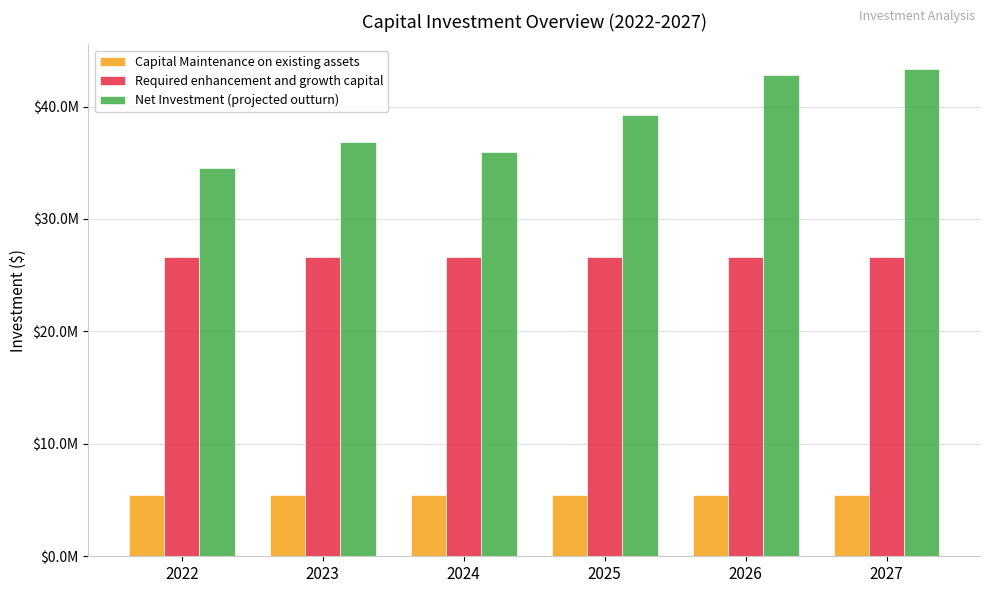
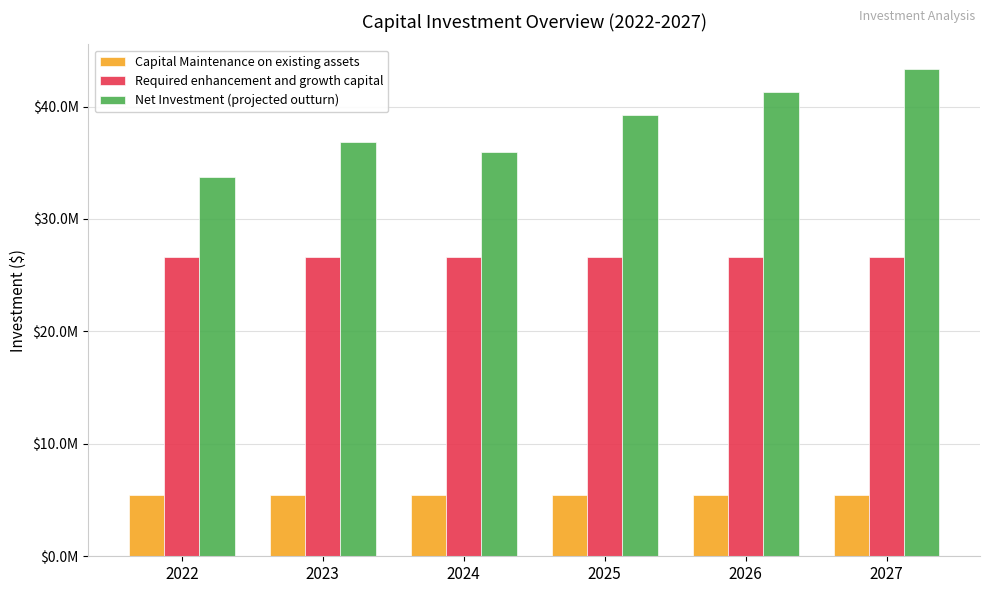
  {
    "Capital Maintenance on existing assets": {
      "2022": "$5400000",
      "2023": "$5400000",
      "2024": "$5400000",
      "2025": "$5400000",
      "2026": "$5400000",
      "2027": "$5400000"
    },
    "Required enhancement and growth capital": {
      "2022": "$26600000",
      "2023": "$26600000",
      "2024": "$26600000",
      "2025": "$26600000",
      "2026": "$26600000",
      "2027": "$26600000"
    },
    "Net Investment (projected outturn)": {
-     "2022": "$34500000",
+     "2022": "$33700000",
      "2023": "$36800000",
      "2024": "$36000000",
      "2025": "$39300000",
-     "2026": "$42800000",
+     "2026": "$41300000",
      "2027": "$43400000"
    }
  }
